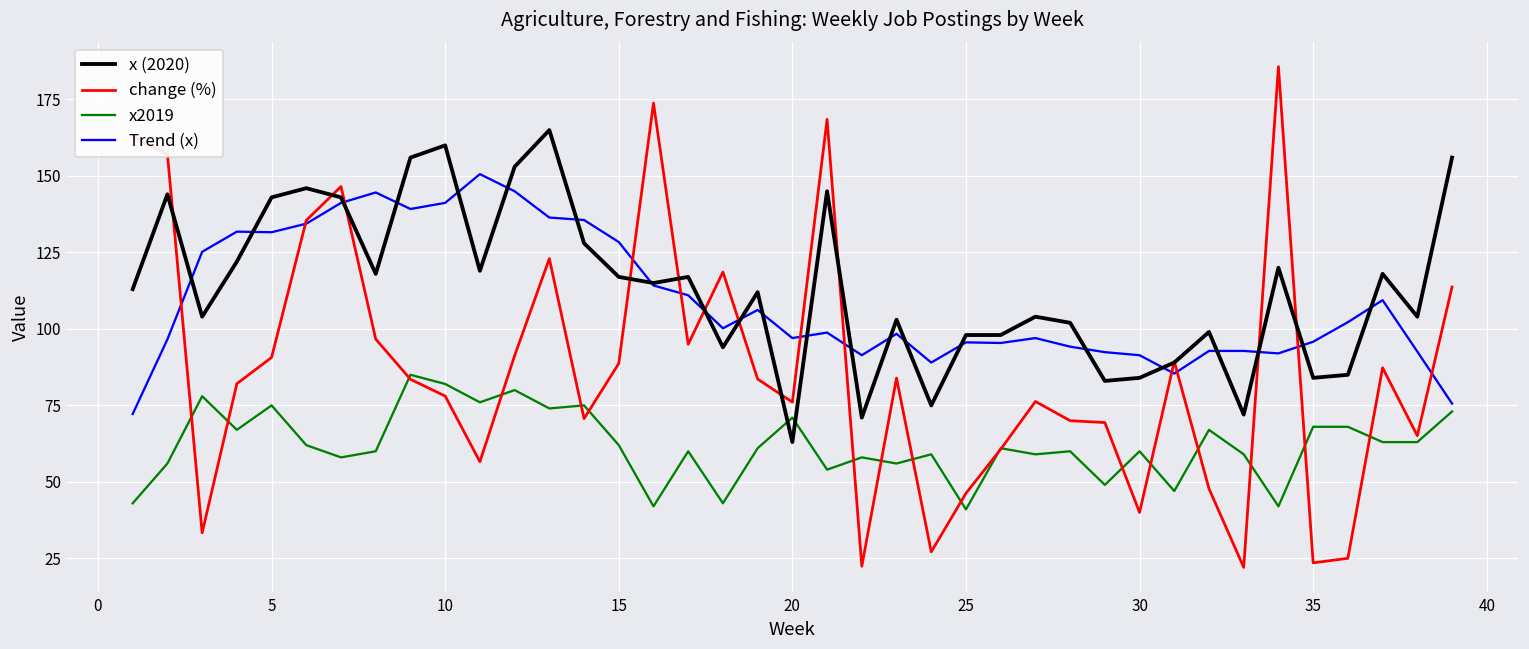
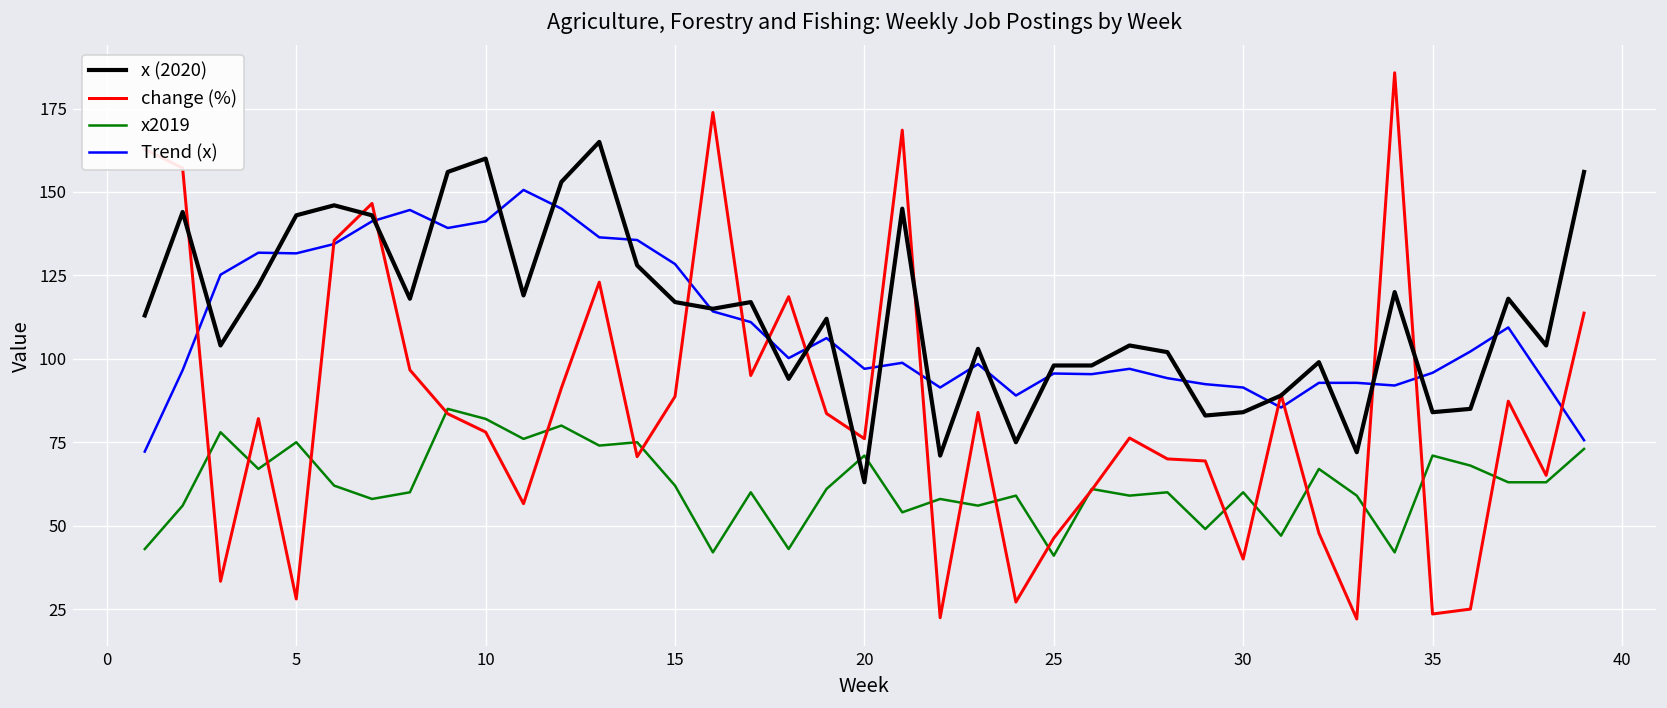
  {
    "x (2020)": {
      "5": 143,
      "10": 160,
      "15": 117,
      "20": 63,
      "25": 98,
      "30": 84,
      "35": 84
    },
    "change (%)": {
-     "5": 91,
+     "5": 28,
      "10": 78,
      "15": 89,
      "20": 76,
      "25": 46,
      "30": 40,
      "35": 24
    },
    "x2019": {
      "5": 75,
      "10": 82,
      "15": 62,
      "20": 71,
      "25": 41,
      "30": 60,
-     "35": 68
+     "35": 71
    },
    "Trend (x)": {
      "5": 132,
      "10": 141,
      "15": 128,
      "20": 97,
      "25": 96,
      "30": 91,
      "35": 96
    }
  }
